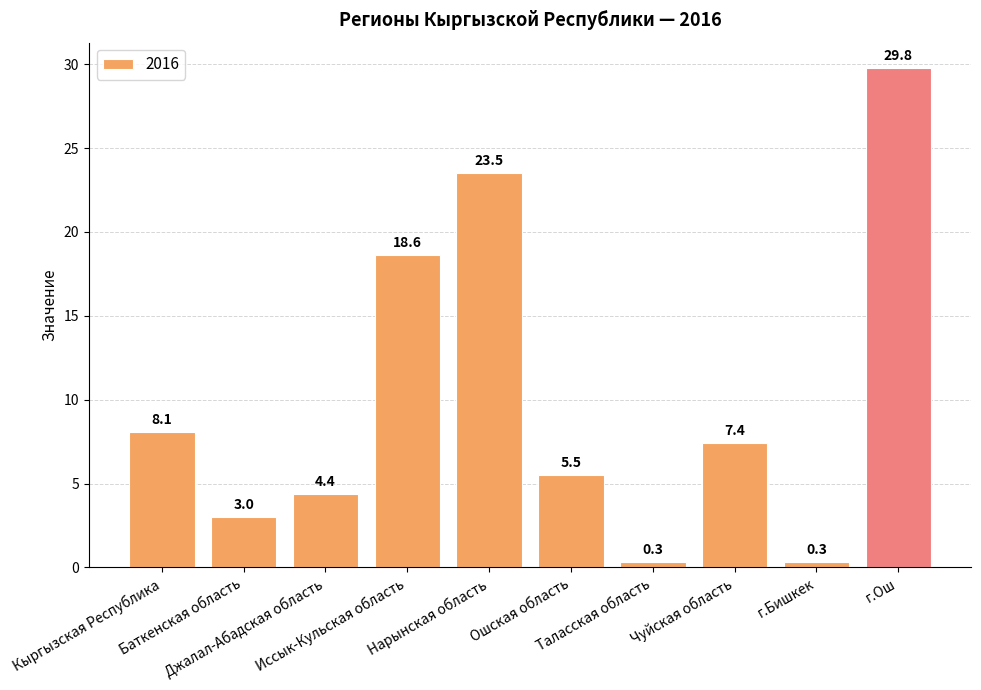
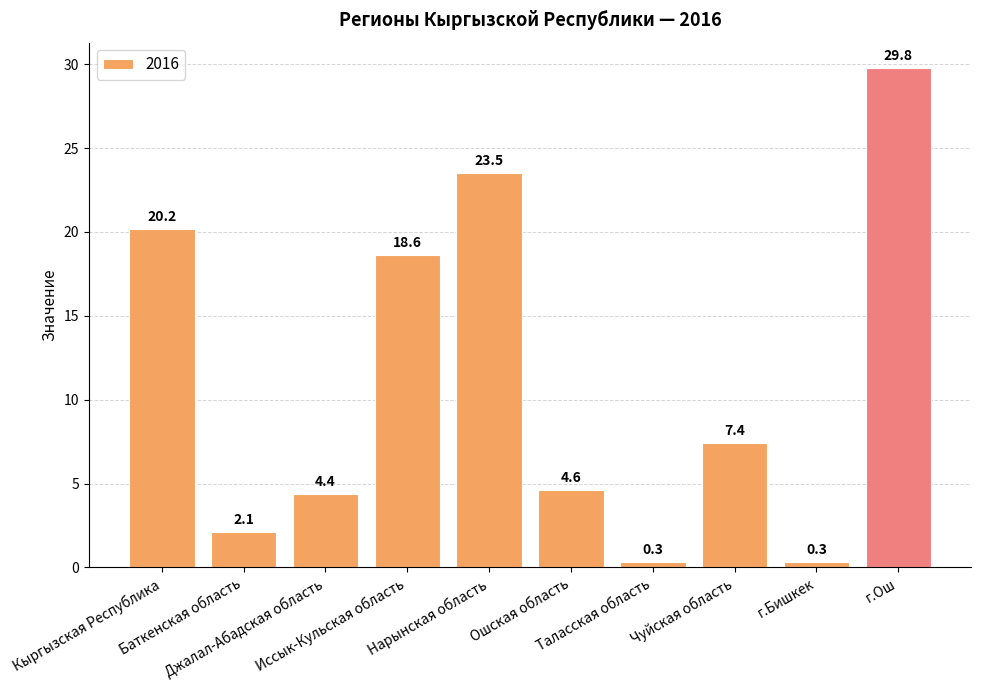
  {
-   "Кыргызская Республика": 8.1,
-   "Баткенская область": 3.0,
+   "Кыргызская Республика": 20.2,
+   "Баткенская область": 2.1,
    "Джалал-Абадская область": 4.4,
    "Иссык-Кульская область": 18.6,
    "Нарынская область": 23.5,
-   "Ошская область": 5.5,
+   "Ошская область": 4.6,
    "Таласская область": 0.3,
    "Чуйская область": 7.4,
    "г.Бишкек": 0.3,
    "г.Ош": 29.8
  }
